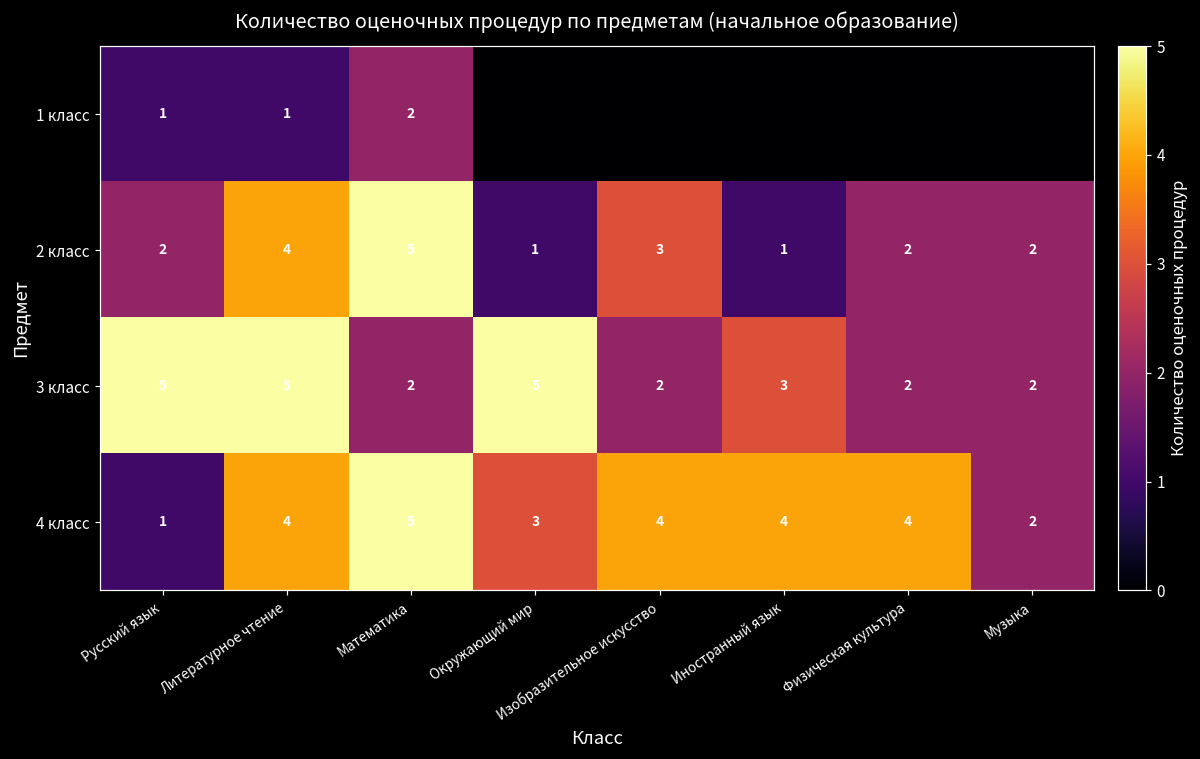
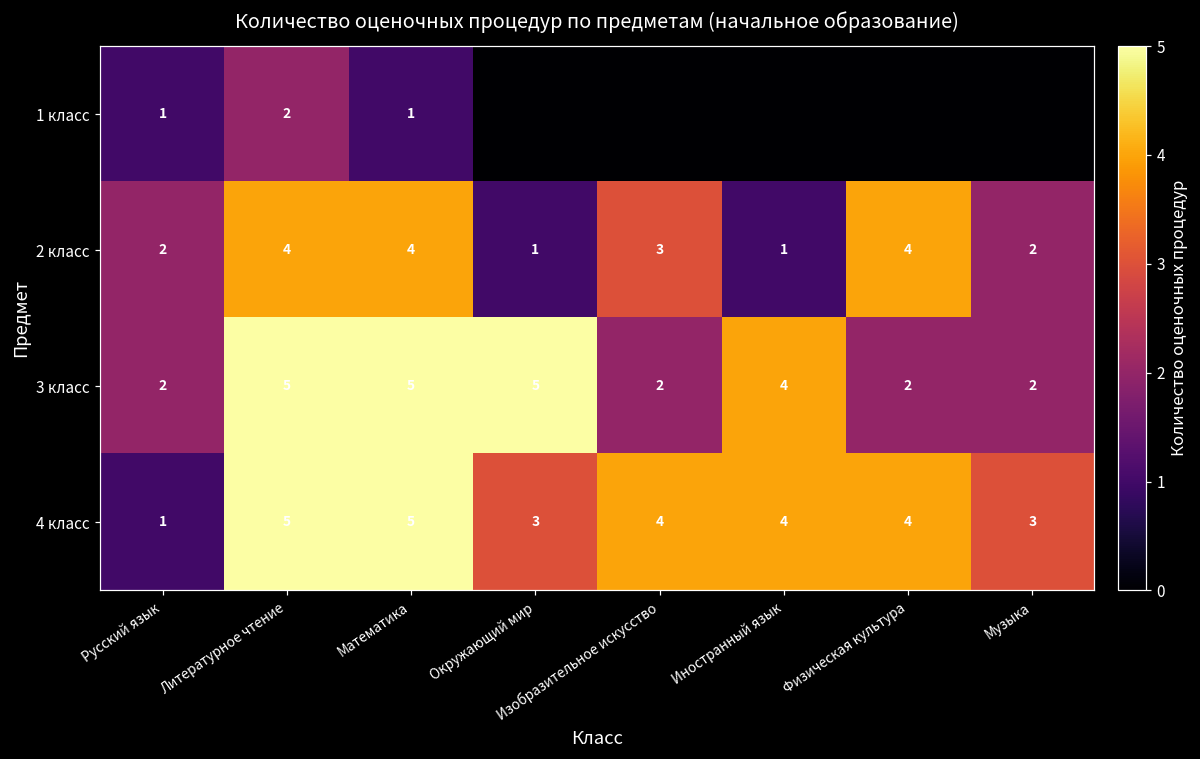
  {
    "1 класс": {
      "Русский язык": 1,
-     "Литературное чтение": 1,
-     "Математика": 2
+     "Литературное чтение": 2,
+     "Математика": 1
    },
    "2 класс": {
      "Русский язык": 2,
      "Литературное чтение": 4,
-     "Математика": 5,
+     "Математика": 4,
      "Окружающий мир": 1,
      "Изобразительное искусство": 3,
      "Иностранный язык": 1,
-     "Физическая культура": 2,
+     "Физическая культура": 4,
      "Музыка": 2
    },
    "3 класс": {
-     "Русский язык": 5,
+     "Русский язык": 2,
      "Литературное чтение": 5,
-     "Математика": 2,
+     "Математика": 5,
      "Окружающий мир": 5,
      "Изобразительное искусство": 2,
-     "Иностранный язык": 3,
+     "Иностранный язык": 4,
      "Физическая культура": 2,
      "Музыка": 2
    },
    "4 класс": {
      "Русский язык": 1,
-     "Литературное чтение": 4,
+     "Литературное чтение": 5,
      "Математика": 5,
      "Окружающий мир": 3,
      "Изобразительное искусство": 4,
      "Иностранный язык": 4,
      "Физическая культура": 4,
-     "Музыка": 2
+     "Музыка": 3
    }
  }
